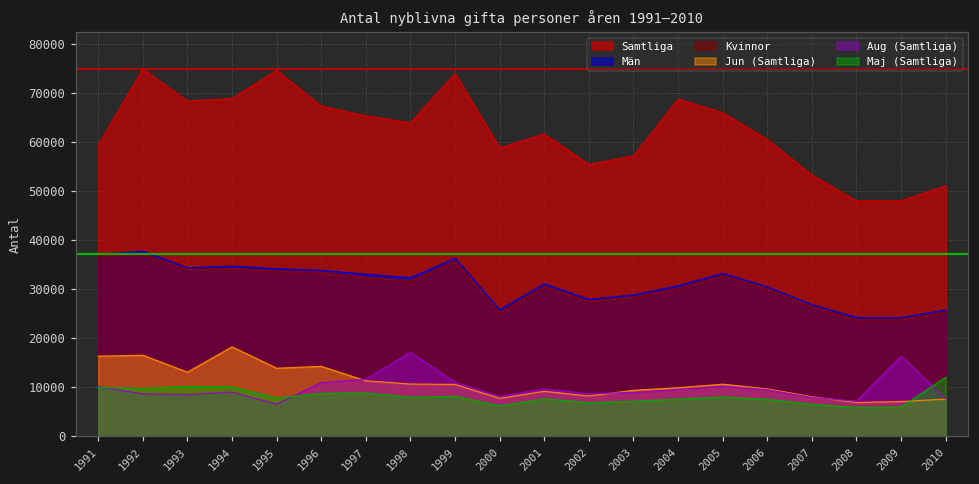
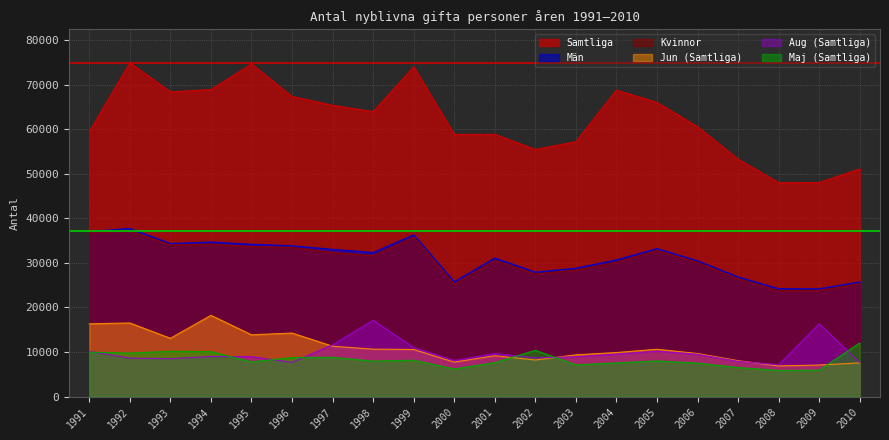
  {
    "Samtliga": {
      "1991": 59000,
      "1992": 75000,
      "1993": 68000,
      "1994": 69000,
      "1995": 75000,
      "1996": 67000,
      "1997": 65000,
      "1998": 64000,
      "1999": 74000,
      "2000": 59000,
-     "2001": 62000,
+     "2001": 59000,
      "2002": 55000,
      "2003": 57000,
      "2004": 69000,
      "2005": 66000,
      "2006": 61000,
      "2007": 53000,
      "2008": 48000,
      "2009": 48000,
      "2010": 51000
    },
    "Män": {
      "1997": 33000,
      "1998": 32000
    },
    "Kvinnor": {
      "1997": 32000,
      "1998": 32000
    },
    "Jun (Samtliga)": {
      "1991": 16000,
      "1992": 17000,
      "1993": 13000,
      "1994": 18000,
      "1995": 14000,
      "1996": 14000,
      "1998": 11000,
      "2009": 7000
    },
    "Aug (Samtliga)": {
      "1992": 9000,
      "1993": 9000,
      "1994": 9000,
-     "1995": 7000,
-     "1996": 11000,
+     "1995": 9000,
+     "1996": 8000,
      "1998": 17000,
      "2009": 16000
    },
    "Maj (Samtliga)": {
      "1992": 10000,
      "1993": 10000,
      "1994": 10000,
      "1995": 8000,
      "1996": 9000,
      "1997": 9000,
      "1998": 8000,
      "1999": 8000,
      "2000": 6000,
      "2001": 8000,
-     "2002": 7000,
+     "2002": 10000,
      "2003": 7000,
      "2004": 8000,
      "2005": 8000,
      "2006": 8000,
      "2007": 7000,
      "2008": 6000,
      "2009": 6000,
      "2010": 12000
    }
  }
